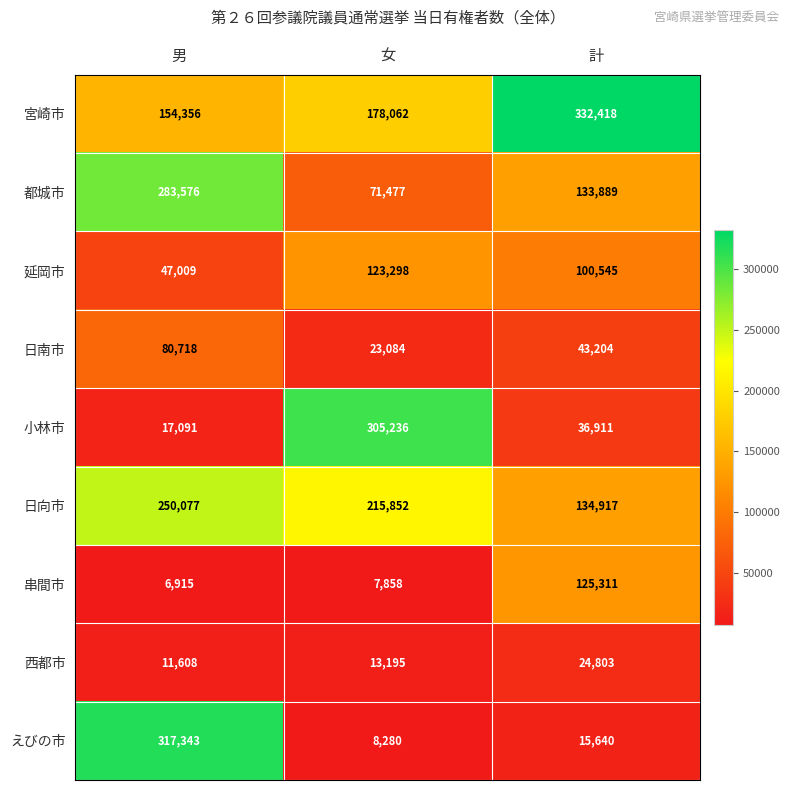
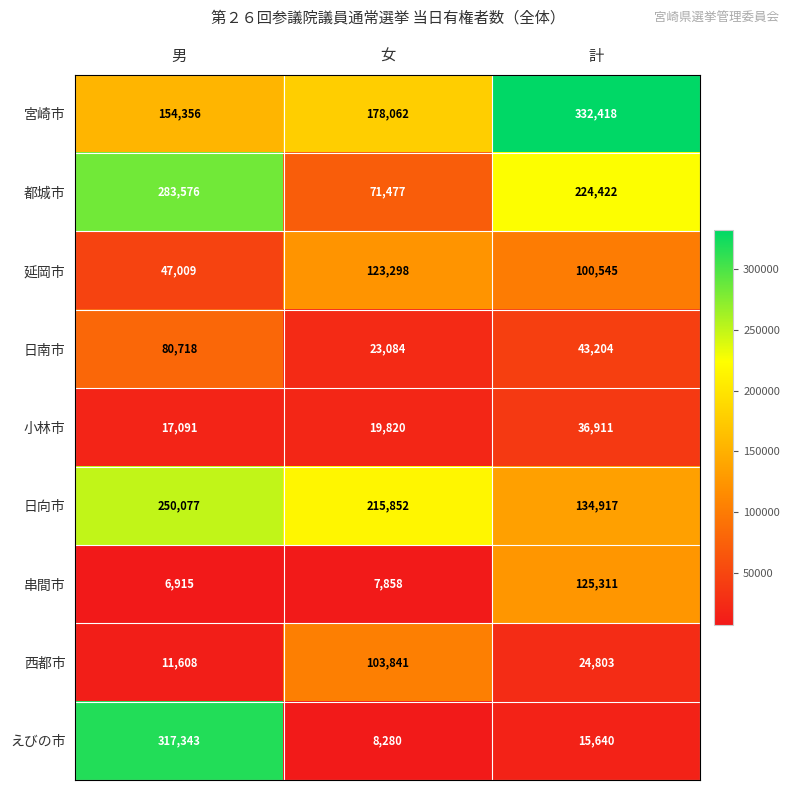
  {
    "宮崎市": {
      "男": "154,356",
      "女": "178,062",
      "計": "332,418"
    },
    "都城市": {
      "男": "283,576",
      "女": "71,477",
-     "計": "133,889"
+     "計": "224,422"
    },
    "延岡市": {
      "男": "47,009",
      "女": "123,298",
      "計": "100,545"
    },
    "日南市": {
      "男": "80,718",
      "女": "23,084",
      "計": "43,204"
    },
    "小林市": {
      "男": "17,091",
-     "女": "305,236",
+     "女": "19,820",
      "計": "36,911"
    },
    "日向市": {
      "男": "250,077",
      "女": "215,852",
      "計": "134,917"
    },
    "串間市": {
      "男": "6,915",
      "女": "7,858",
      "計": "125,311"
    },
    "西都市": {
      "男": "11,608",
-     "女": "13,195",
+     "女": "103,841",
      "計": "24,803"
    },
    "えびの市": {
      "男": "317,343",
      "女": "8,280",
      "計": "15,640"
    }
  }
